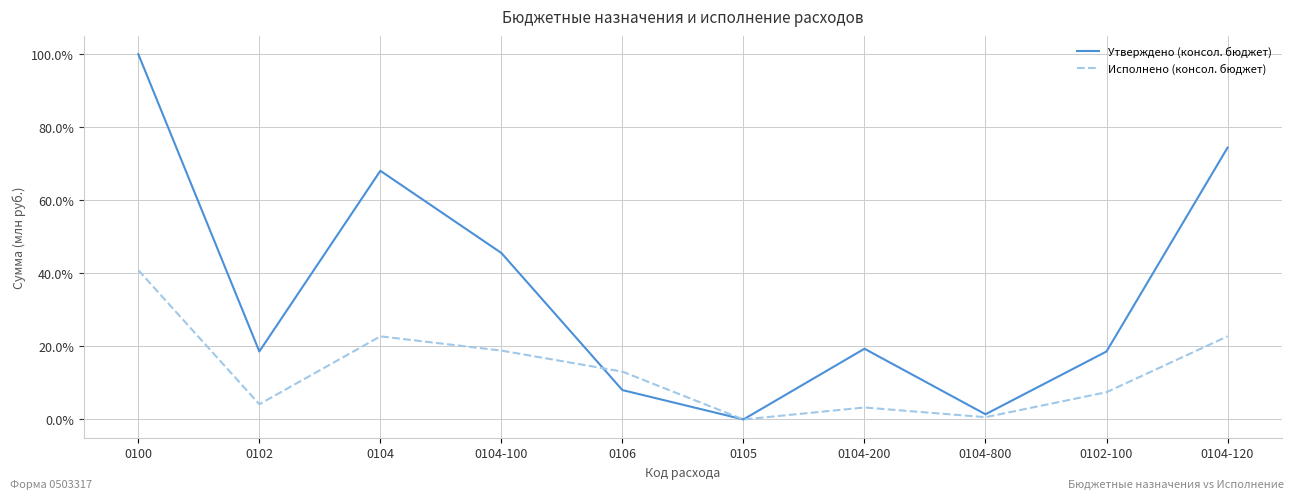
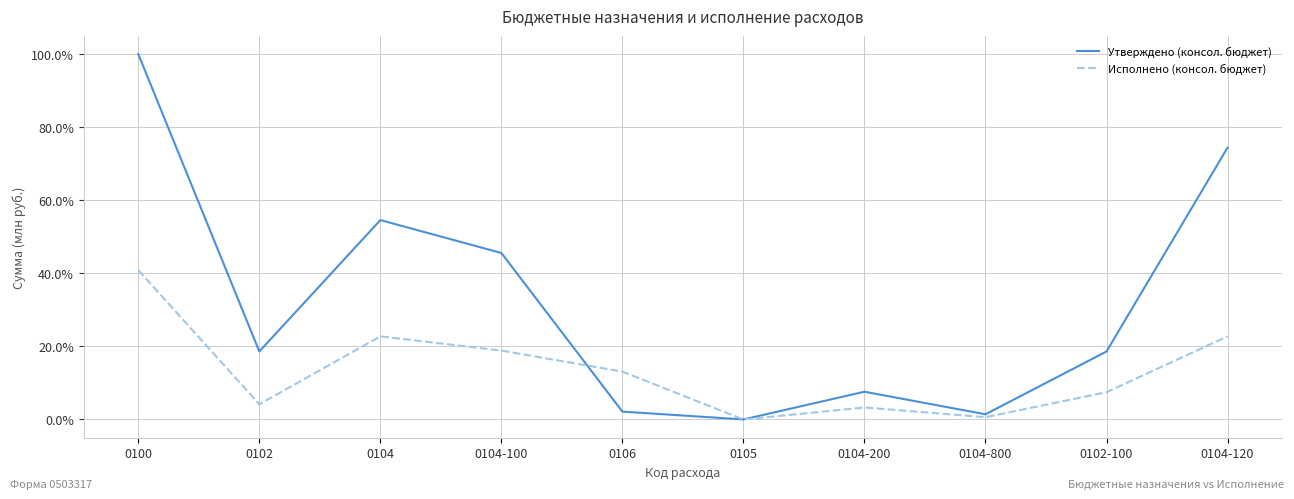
  {
    "Утверждено (консол. бюджет)": {
      "0100": "100%",
      "0102": "19%",
-     "0104": "68%",
+     "0104": "55%",
      "0104-100": "46%",
-     "0106": "8%",
-     "0104-200": "19%",
+     "0106": "2%",
+     "0104-200": "8%",
      "0104-800": "1%",
      "0102-100": "19%",
      "0104-120": "74%"
    },
    "Исполнено (консол. бюджет)": {
      "0100": "41%",
      "0102": "4%",
      "0104": "23%",
      "0104-100": "19%",
      "0106": "13%",
      "0104-200": "3%",
      "0104-800": "1%",
      "0102-100": "7%",
      "0104-120": "23%"
    }
  }
